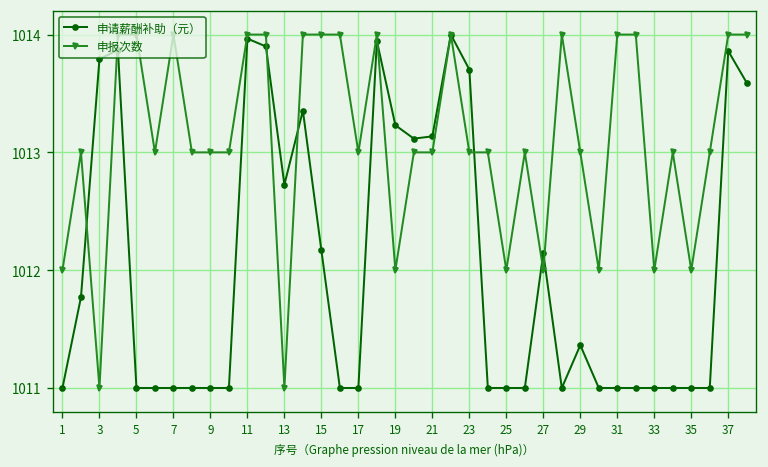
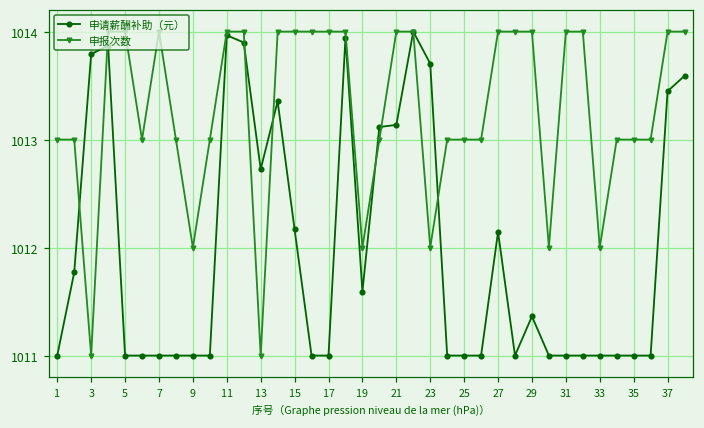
  {
    "申请薪酬补助（元）": {
      "1": 1011.0,
      "3": 1013.8,
      "5": 1011.0,
      "7": 1011.0,
      "9": 1011.0,
      "11": 1014.0,
      "13": 1012.7,
      "15": 1012.2,
      "17": 1011.0,
-     "19": 1013.2,
+     "19": 1011.6,
      "21": 1013.1,
      "23": 1013.7,
      "25": 1011.0,
      "27": 1012.1,
      "29": 1011.4,
      "31": 1011.0,
      "33": 1011.0,
      "35": 1011.0,
-     "37": 1013.9
+     "37": 1013.4
    },
    "申报次数": {
-     "1": 1012.0,
+     "1": 1013.0,
      "3": 1011.0,
-     "9": 1013.0,
+     "9": 1012.0,
      "11": 1014.0,
      "13": 1011.0,
      "15": 1014.0,
-     "17": 1013.0,
+     "17": 1014.0,
      "19": 1012.0,
-     "21": 1013.0,
-     "23": 1013.0,
-     "25": 1012.0,
-     "27": 1012.0,
-     "29": 1013.0,
+     "21": 1014.0,
+     "23": 1012.0,
+     "25": 1013.0,
+     "27": 1014.0,
+     "29": 1014.0,
      "31": 1014.0,
      "33": 1012.0,
-     "35": 1012.0,
+     "35": 1013.0,
      "37": 1014.0
    }
  }
